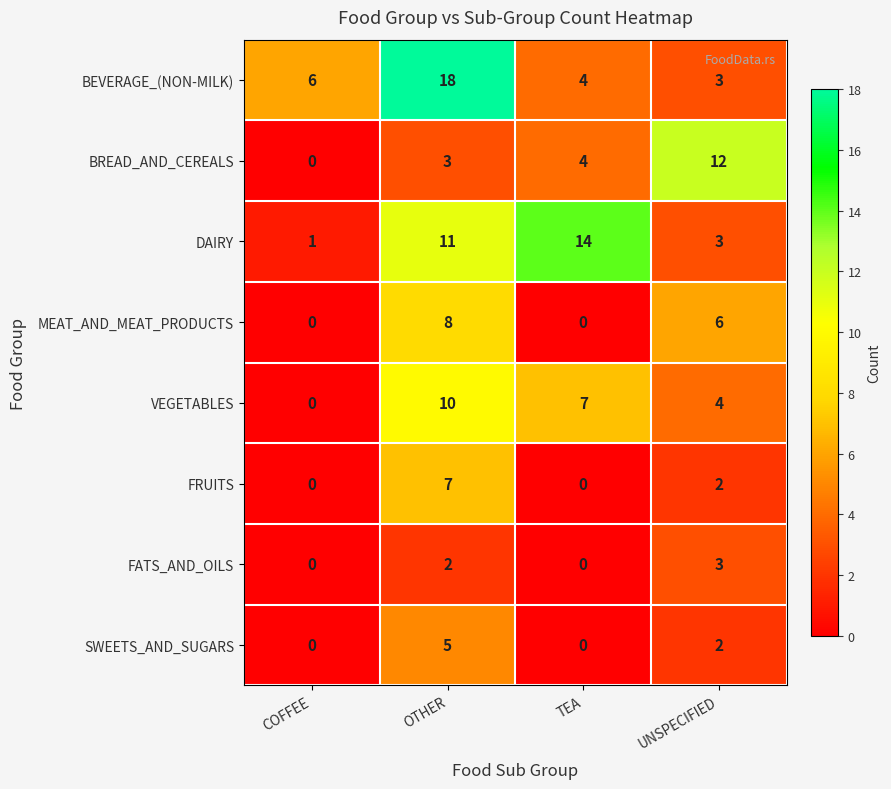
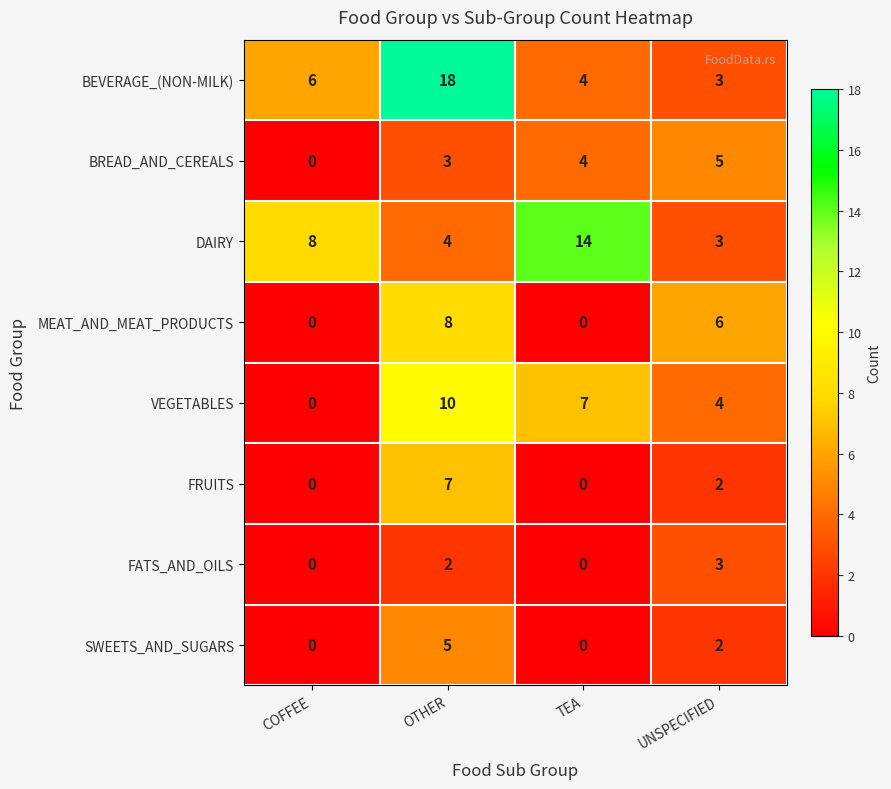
  {
    "BEVERAGE_(NON-MILK)": {
      "COFFEE": 6,
      "OTHER": 18,
      "TEA": 4
    },
    "BREAD_AND_CEREALS": {
      "COFFEE": 0,
      "OTHER": 3,
      "TEA": 4,
-     "UNSPECIFIED": 12
+     "UNSPECIFIED": 5
    },
    "DAIRY": {
-     "COFFEE": 1,
-     "OTHER": 11,
+     "COFFEE": 8,
+     "OTHER": 4,
      "TEA": 14,
      "UNSPECIFIED": 3
    },
    "MEAT_AND_MEAT_PRODUCTS": {
      "COFFEE": 0,
      "OTHER": 8,
      "TEA": 0,
      "UNSPECIFIED": 6
    },
    "VEGETABLES": {
      "COFFEE": 0,
      "OTHER": 10,
      "TEA": 7,
      "UNSPECIFIED": 4
    },
    "FRUITS": {
      "COFFEE": 0,
      "OTHER": 7,
      "TEA": 0,
      "UNSPECIFIED": 2
    },
    "FATS_AND_OILS": {
      "COFFEE": 0,
      "OTHER": 2,
      "TEA": 0,
      "UNSPECIFIED": 3
    },
    "SWEETS_AND_SUGARS": {
      "COFFEE": 0,
      "OTHER": 5,
      "TEA": 0,
      "UNSPECIFIED": 2
    }
  }
